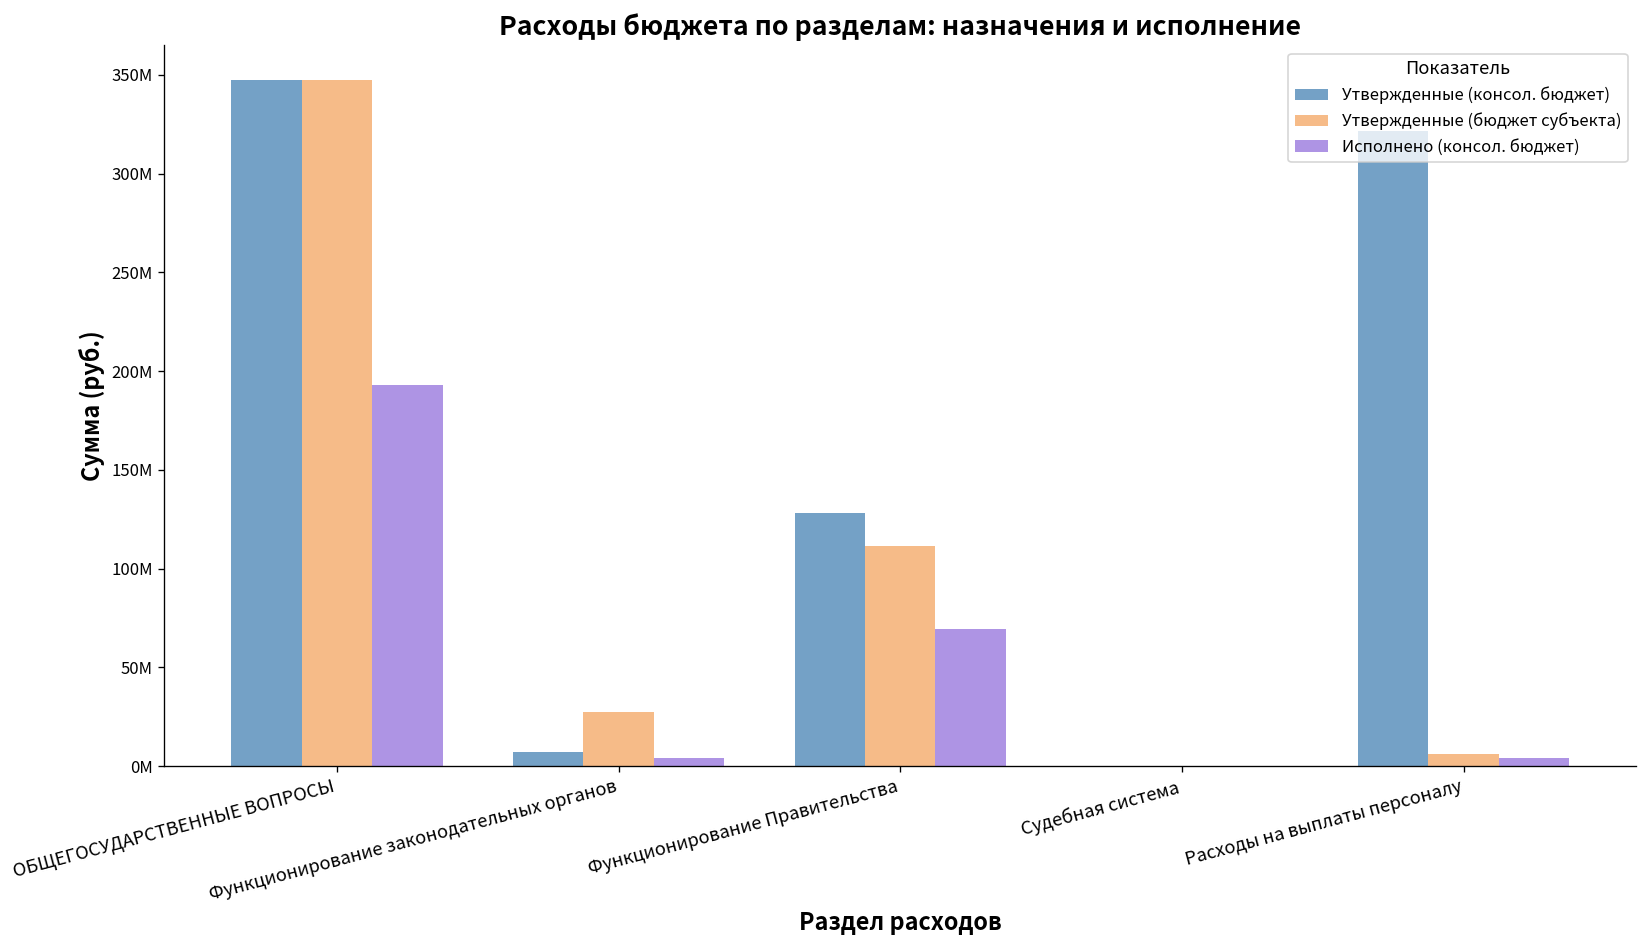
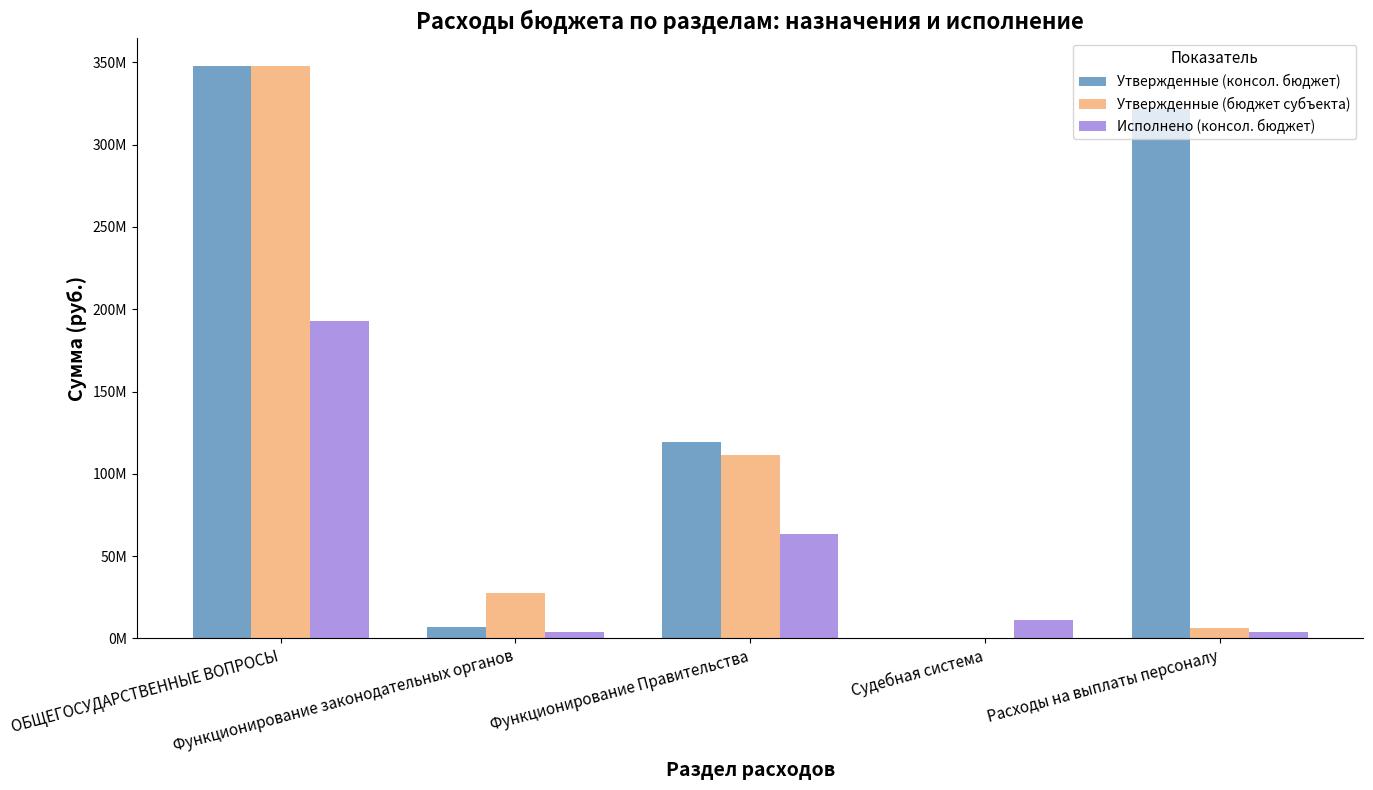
  {
    "Утвержденные (консол. бюджет)": {
      "ОБЩЕГОСУДАРСТВЕННЫЕ ВОПРОСЫ": 348000000,
      "Функционирование законодательных органов": 7000000,
-     "Функционирование Правительства": 128000000
+     "Функционирование Правительства": 119000000
    },
    "Утвержденные (бюджет субъекта)": {
      "ОБЩЕГОСУДАРСТВЕННЫЕ ВОПРОСЫ": 348000000,
      "Функционирование законодательных органов": 27000000,
      "Функционирование Правительства": 112000000,
      "Расходы на выплаты персоналу": 6000000
    },
    "Исполнено (консол. бюджет)": {
      "ОБЩЕГОСУДАРСТВЕННЫЕ ВОПРОСЫ": 193000000,
      "Функционирование законодательных органов": 4000000,
-     "Функционирование Правительства": 69000000,
-     "Судебная система": 0,
+     "Функционирование Правительства": 64000000,
+     "Судебная система": 11000000,
      "Расходы на выплаты персоналу": 4000000
    }
  }
